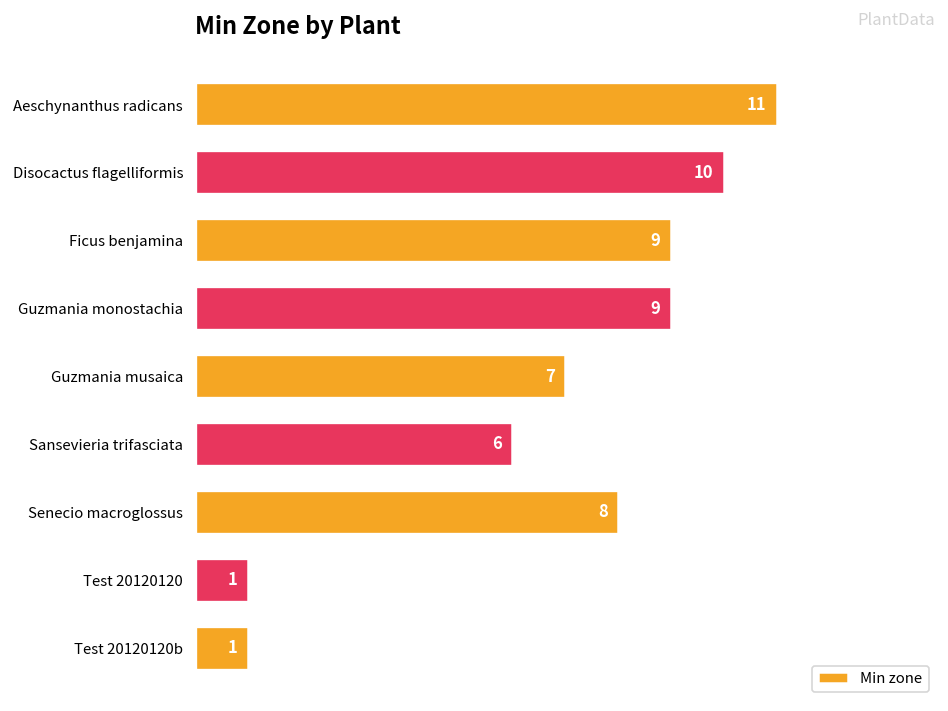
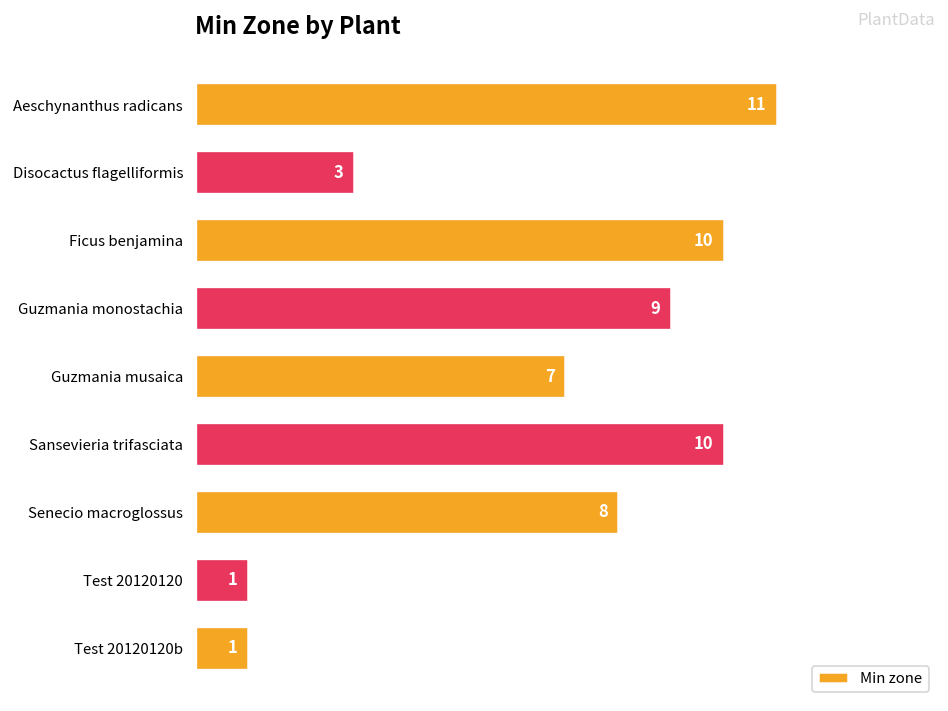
  {
    "Aeschynanthus radicans": 11,
-   "Disocactus flagelliformis": 10,
-   "Ficus benjamina": 9,
+   "Disocactus flagelliformis": 3,
+   "Ficus benjamina": 10,
    "Guzmania monostachia": 9,
    "Guzmania musaica": 7,
-   "Sansevieria trifasciata": 6,
+   "Sansevieria trifasciata": 10,
    "Senecio macroglossus": 8,
    "Test 20120120": 1,
    "Test 20120120b": 1
  }
